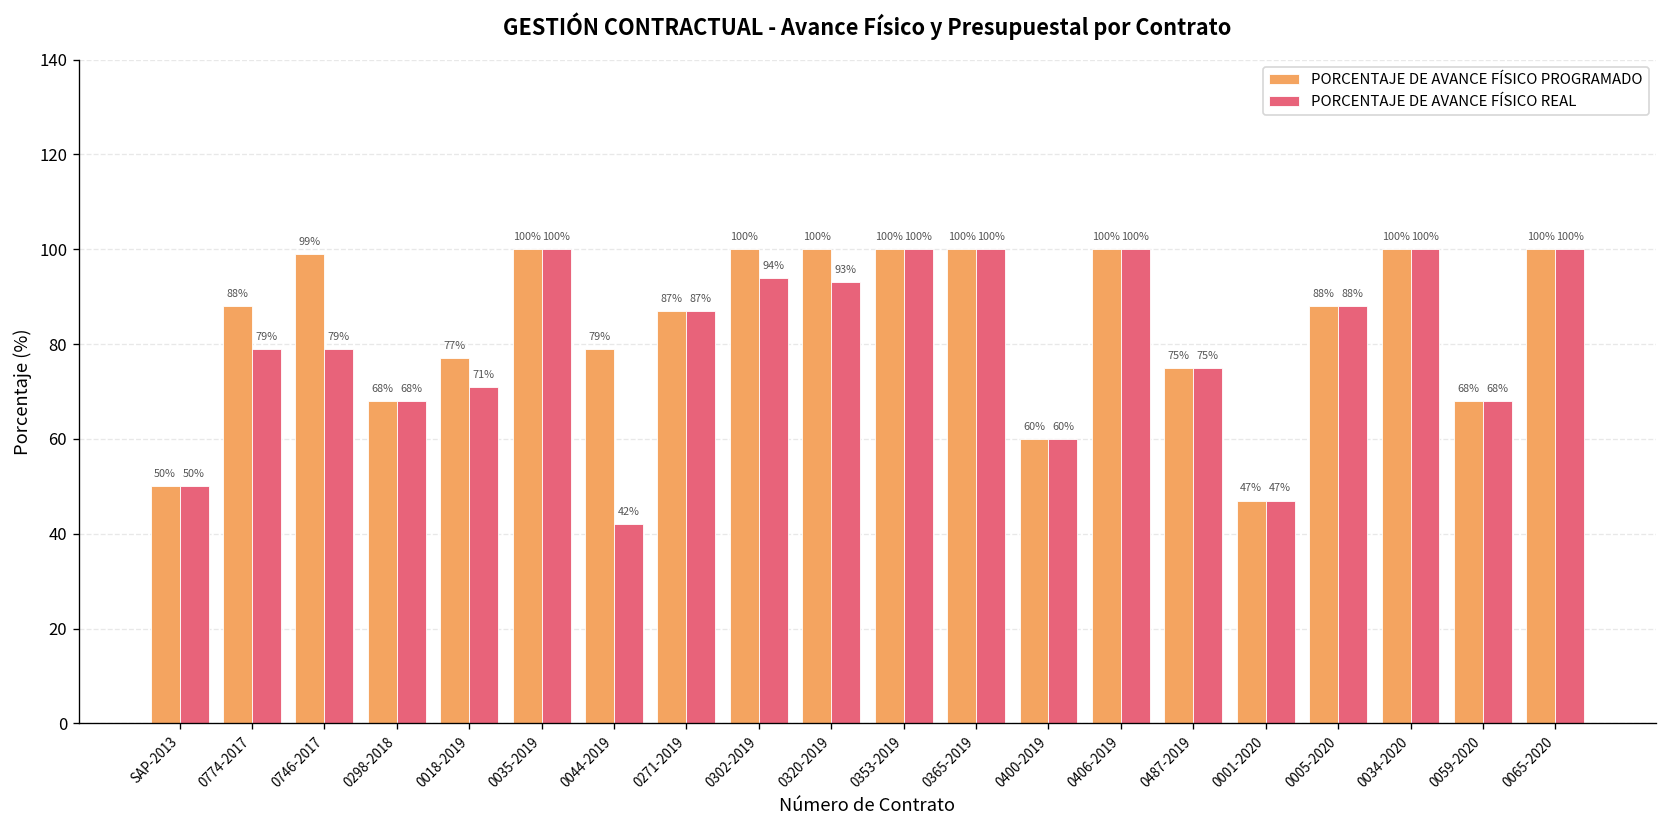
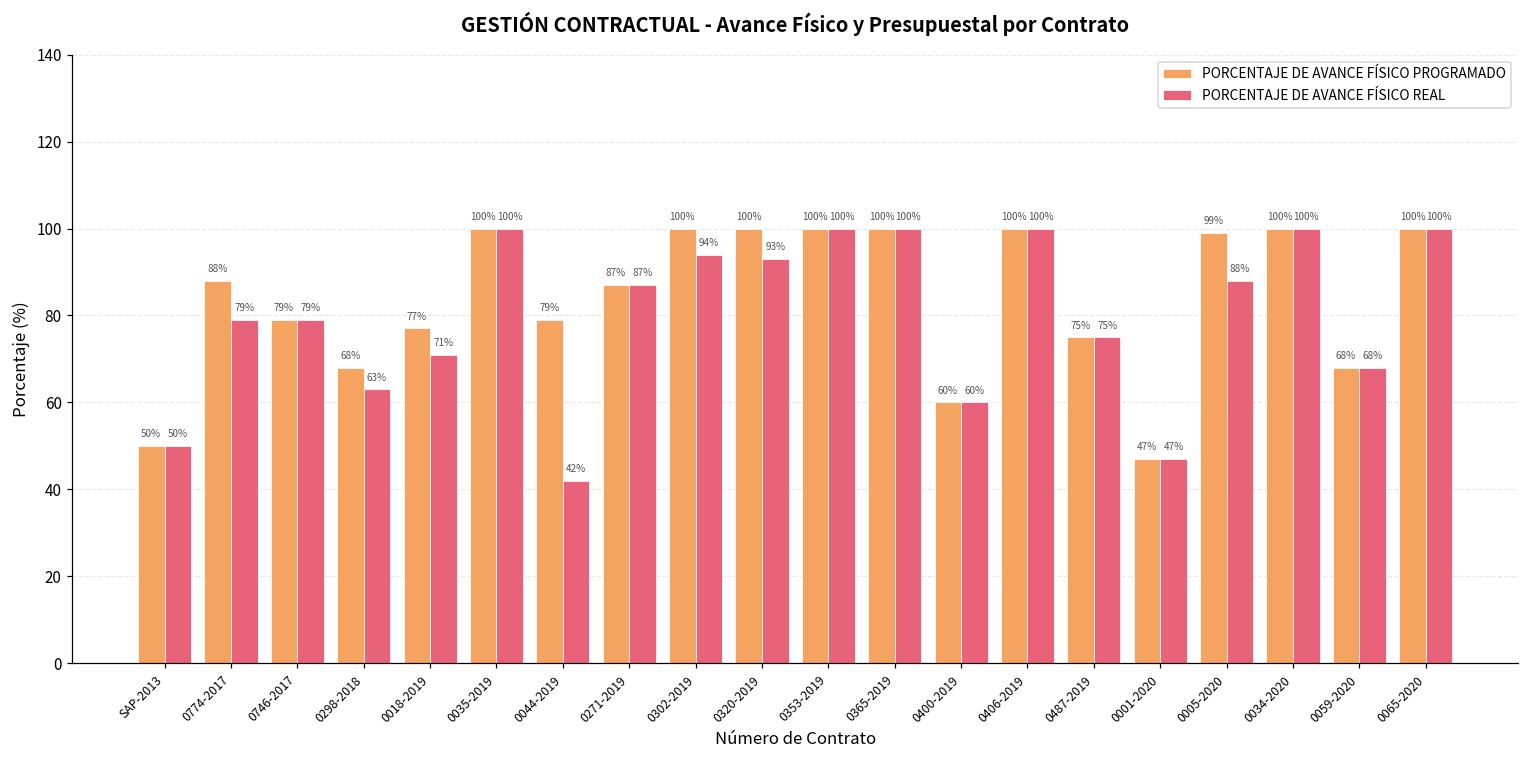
  {
    "PORCENTAJE DE AVANCE FÍSICO PROGRAMADO": {
      "SAP-2013": "50%",
      "0774-2017": "88%",
-     "0746-2017": "99%",
+     "0746-2017": "79%",
      "0298-2018": "68%",
      "0018-2019": "77%",
      "0035-2019": "100%",
      "0044-2019": "79%",
      "0271-2019": "87%",
      "0302-2019": "100%",
      "0320-2019": "100%",
      "0353-2019": "100%",
      "0365-2019": "100%",
      "0400-2019": "60%",
      "0406-2019": "100%",
      "0487-2019": "75%",
      "0001-2020": "47%",
-     "0005-2020": "88%",
+     "0005-2020": "99%",
      "0034-2020": "100%",
      "0059-2020": "68%",
      "0065-2020": "100%"
    },
    "PORCENTAJE DE AVANCE FÍSICO REAL": {
      "SAP-2013": "50%",
      "0774-2017": "79%",
      "0746-2017": "79%",
-     "0298-2018": "68%",
+     "0298-2018": "63%",
      "0018-2019": "71%",
      "0035-2019": "100%",
      "0044-2019": "42%",
      "0271-2019": "87%",
      "0302-2019": "94%",
      "0320-2019": "93%",
      "0353-2019": "100%",
      "0365-2019": "100%",
      "0400-2019": "60%",
      "0406-2019": "100%",
      "0487-2019": "75%",
      "0001-2020": "47%",
      "0005-2020": "88%",
      "0034-2020": "100%",
      "0059-2020": "68%",
      "0065-2020": "100%"
    }
  }
